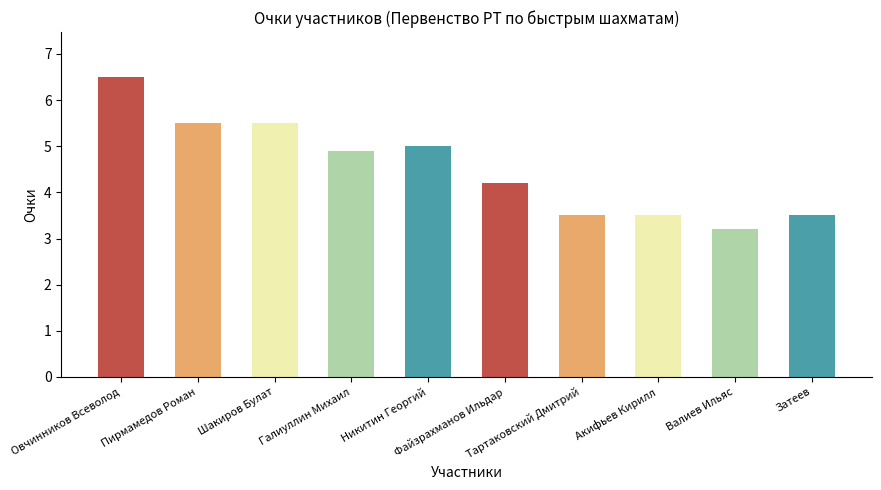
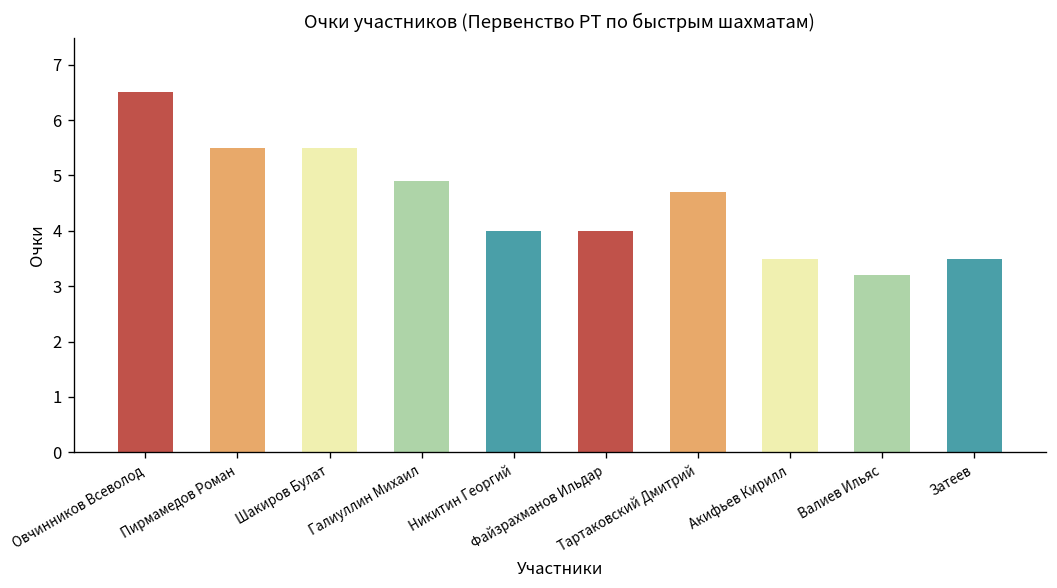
  {
    "Овчинников Всеволод": 6.5,
    "Пирмамедов Роман": 5.5,
    "Шакиров Булат": 5.5,
    "Галиуллин Михаил": 4.9,
-   "Никитин Георгий": 5,
-   "Файзрахманов Ильдар": 4.2,
-   "Тартаковский Дмитрий": 3.5,
+   "Никитин Георгий": 4,
+   "Файзрахманов Ильдар": 4.0,
+   "Тартаковский Дмитрий": 4.7,
    "Акифьев Кирилл": 3.5,
    "Валиев Ильяс": 3.2,
    "Затеев": 3.5
  }
